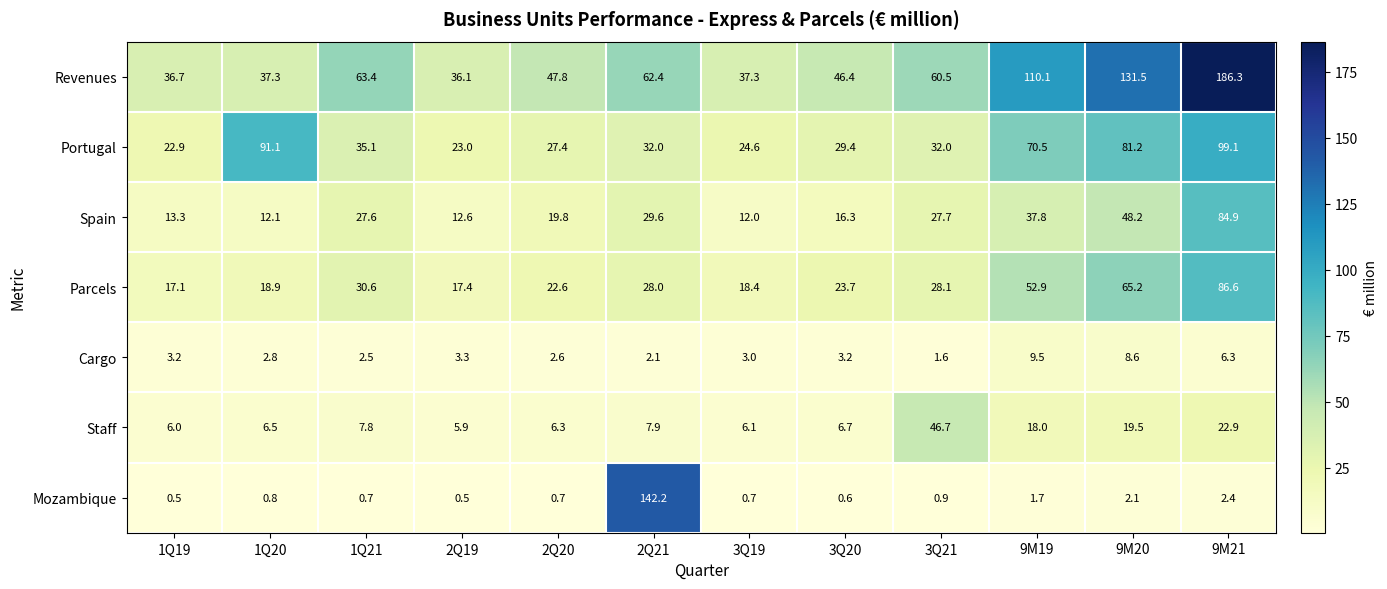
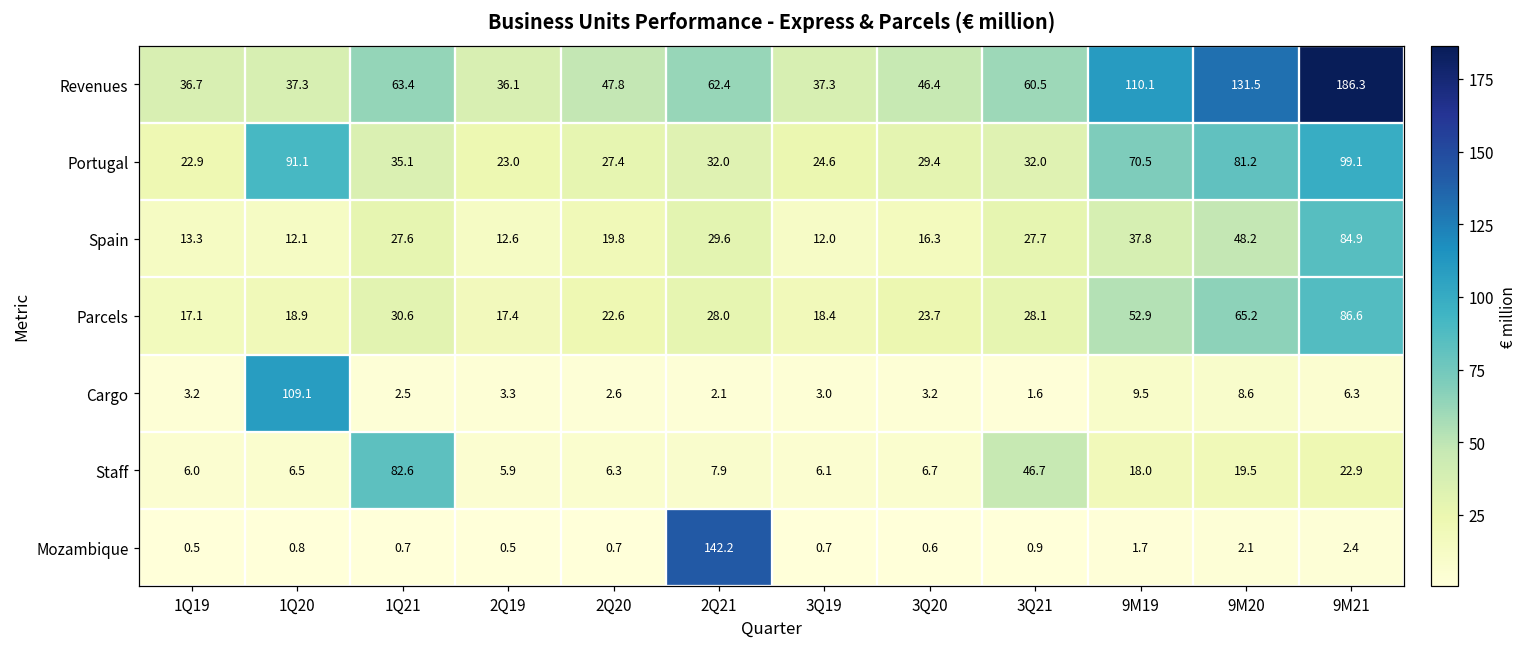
  {
    "Revenues": {
      "1Q19": 36.7,
      "1Q20": 37.3,
      "1Q21": 63.4,
      "2Q19": 36.1,
      "2Q20": 47.8,
      "2Q21": 62.4,
      "3Q19": 37.3,
      "3Q20": 46.4,
      "3Q21": 60.5,
      "9M19": 110.1,
      "9M20": 131.5,
      "9M21": 186.3
    },
    "Portugal": {
      "1Q19": 22.9,
      "1Q20": 91.1,
      "1Q21": 35.1,
      "2Q19": 23.0,
      "2Q20": 27.4,
      "2Q21": 32.0,
      "3Q19": 24.6,
      "3Q20": 29.4,
      "3Q21": 32.0,
      "9M19": 70.5,
      "9M20": 81.2,
      "9M21": 99.1
    },
    "Spain": {
      "1Q19": 13.3,
      "1Q20": 12.1,
      "1Q21": 27.6,
      "2Q19": 12.6,
      "2Q20": 19.8,
      "2Q21": 29.6,
      "3Q19": 12.0,
      "3Q20": 16.3,
      "3Q21": 27.7,
      "9M19": 37.8,
      "9M20": 48.2,
      "9M21": 84.9
    },
    "Parcels": {
      "1Q19": 17.1,
      "1Q20": 18.9,
      "1Q21": 30.6,
      "2Q19": 17.4,
      "2Q20": 22.6,
      "2Q21": 28.0,
      "3Q19": 18.4,
      "3Q20": 23.7,
      "3Q21": 28.1,
      "9M19": 52.9,
      "9M20": 65.2,
      "9M21": 86.6
    },
    "Cargo": {
      "1Q19": 3.2,
-     "1Q20": 2.8,
+     "1Q20": 109.1,
      "1Q21": 2.5,
      "2Q19": 3.3,
      "2Q20": 2.6,
      "2Q21": 2.1,
      "3Q19": 3.0,
      "3Q20": 3.2,
      "3Q21": 1.6,
      "9M19": 9.5,
      "9M20": 8.6,
      "9M21": 6.3
    },
    "Staff": {
      "1Q19": 6.0,
      "1Q20": 6.5,
-     "1Q21": 7.8,
+     "1Q21": 82.6,
      "2Q19": 5.9,
      "2Q20": 6.3,
      "2Q21": 7.9,
      "3Q19": 6.1,
      "3Q20": 6.7,
      "3Q21": 46.7,
      "9M19": 18.0,
      "9M20": 19.5,
      "9M21": 22.9
    },
    "Mozambique": {
      "1Q19": 0.5,
      "1Q20": 0.8,
      "1Q21": 0.7,
      "2Q19": 0.5,
      "2Q20": 0.7,
      "2Q21": 142.2,
      "3Q19": 0.7,
      "3Q20": 0.6,
      "3Q21": 0.9,
      "9M19": 1.7,
      "9M20": 2.1,
      "9M21": 2.4
    }
  }
